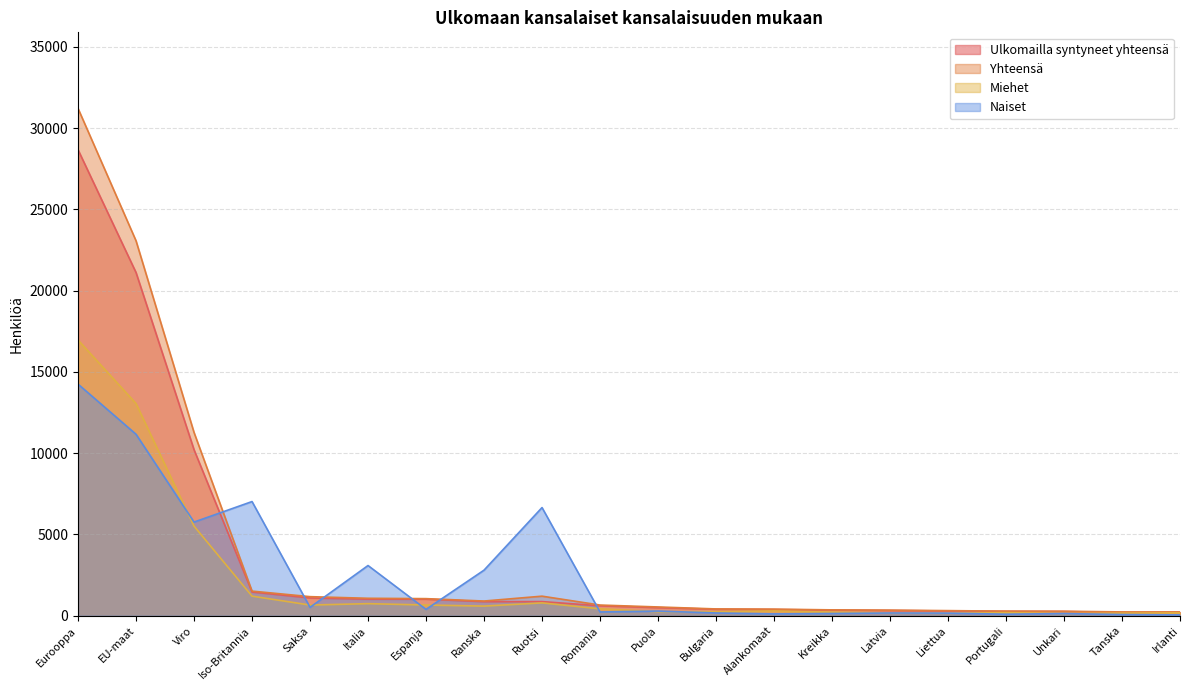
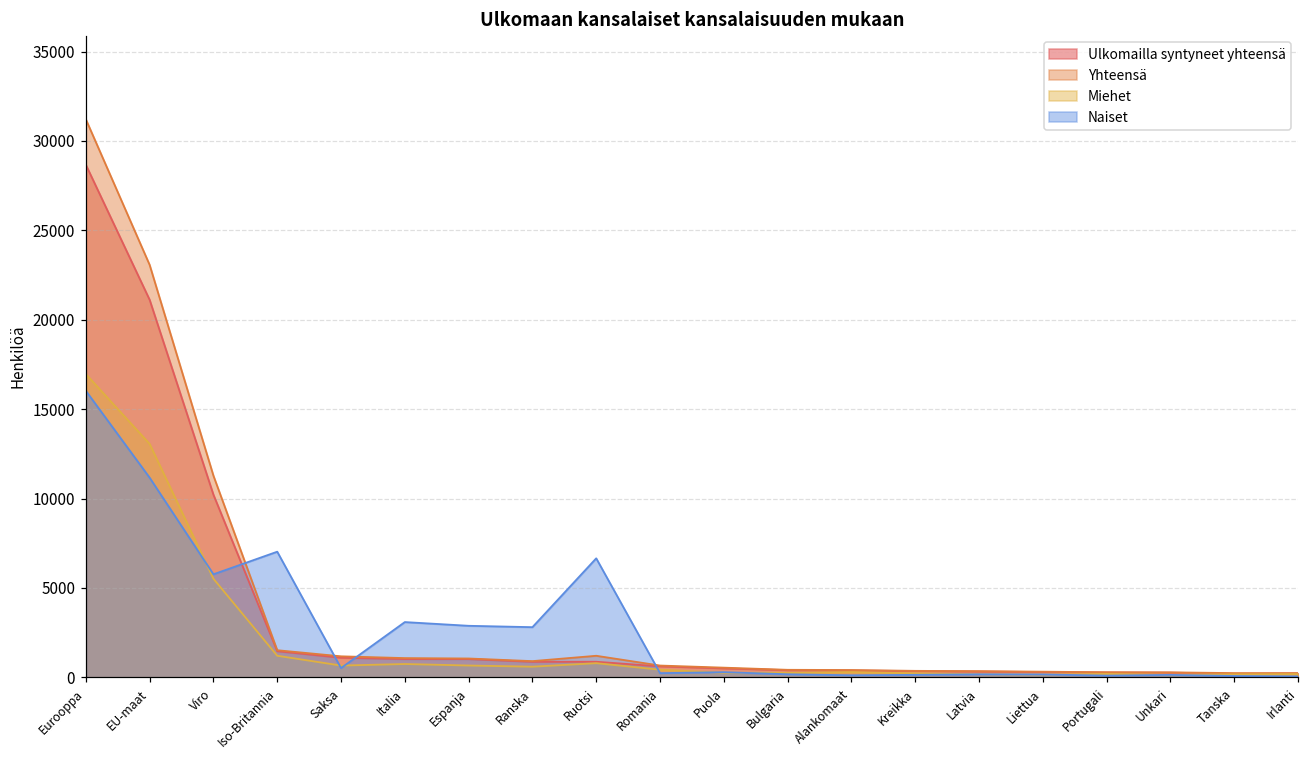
  {
    "Naiset": {
-     "Eurooppa": 14200,
+     "Eurooppa": 16000,
      "EU-maat": 11200,
      "Viro": 5800,
      "Iso-Britannia": 7000,
      "Italia": 3100,
-     "Espanja": 400,
+     "Espanja": 2900,
      "Ranska": 2800,
      "Ruotsi": 6700,
      "Romania": 200,
      "Alankomaat": 100
    }
  }
